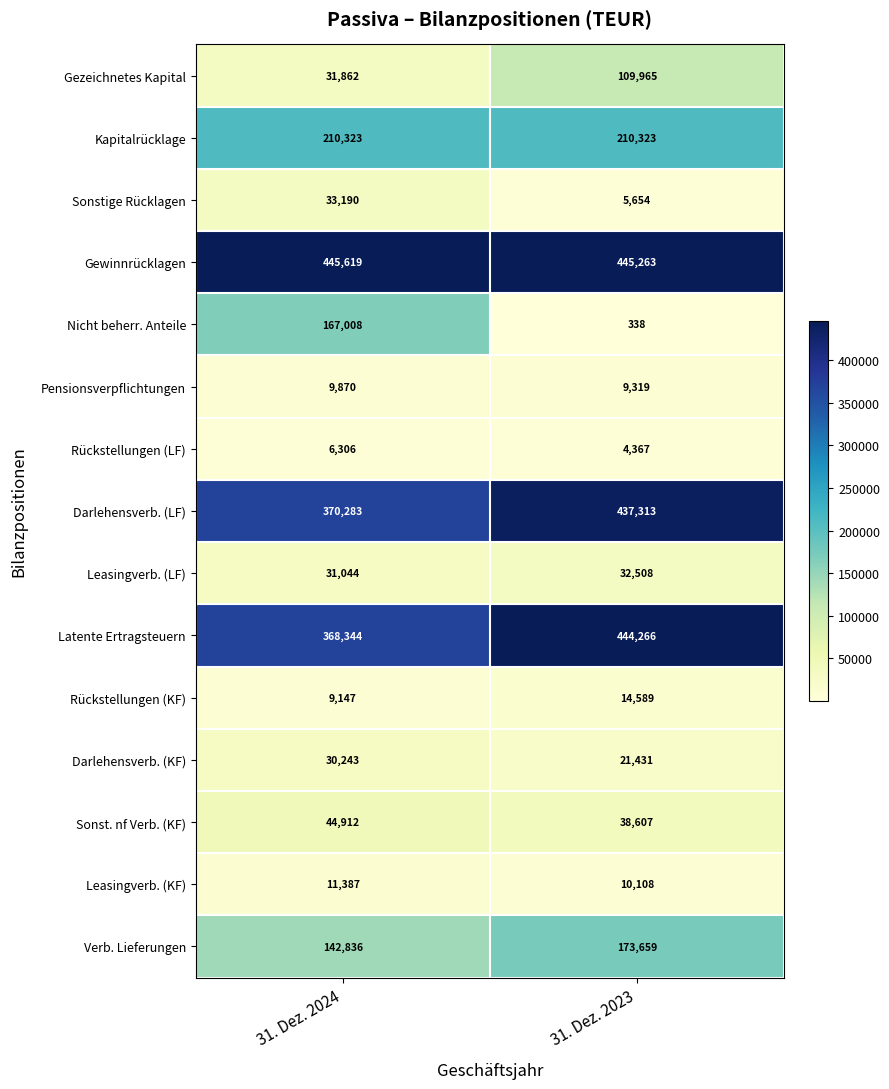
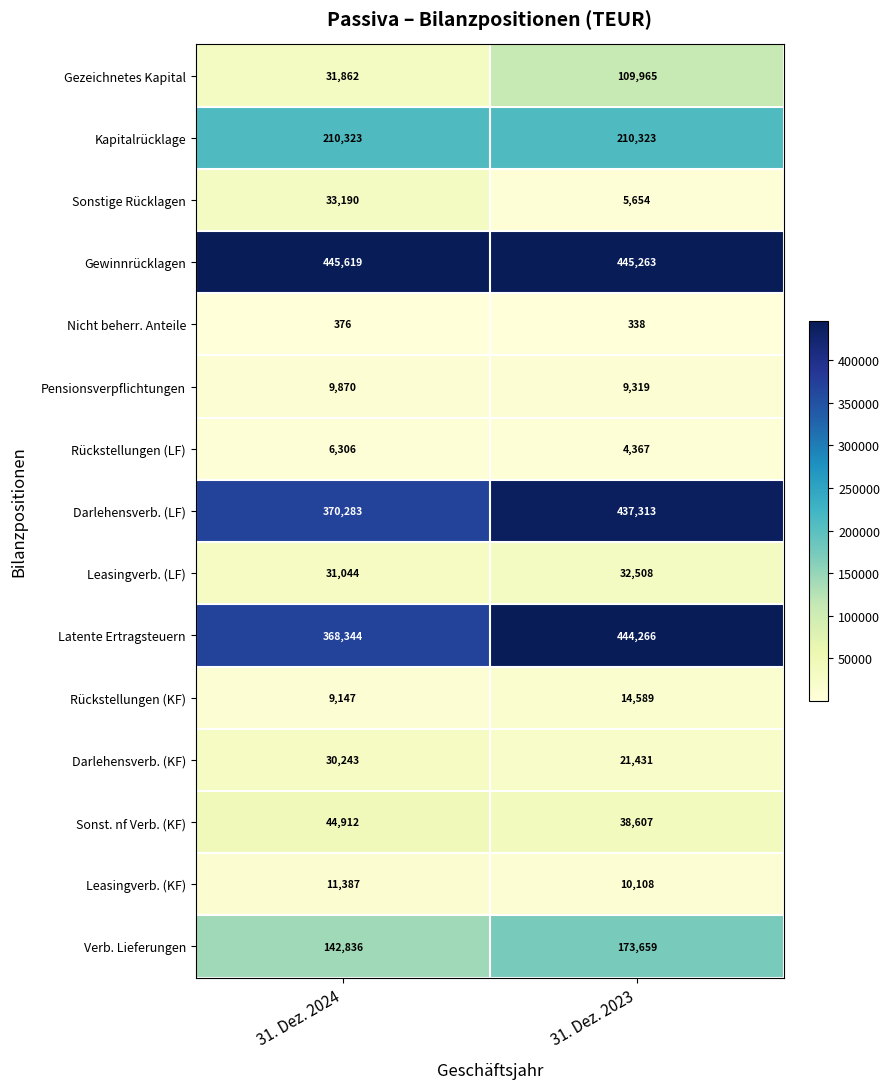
  {
    "Gezeichnetes Kapital": {
      "31. Dez. 2024": "31,862",
      "31. Dez. 2023": "109,965"
    },
    "Kapitalrücklage": {
      "31. Dez. 2024": "210,323",
      "31. Dez. 2023": "210,323"
    },
    "Sonstige Rücklagen": {
      "31. Dez. 2024": "33,190",
      "31. Dez. 2023": "5,654"
    },
    "Gewinnrücklagen": {
      "31. Dez. 2024": "445,619",
      "31. Dez. 2023": "445,263"
    },
    "Nicht beherr. Anteile": {
-     "31. Dez. 2024": "167,008",
+     "31. Dez. 2024": "376",
      "31. Dez. 2023": "338"
    },
    "Pensionsverpflichtungen": {
      "31. Dez. 2024": "9,870",
      "31. Dez. 2023": "9,319"
    },
    "Rückstellungen (LF)": {
      "31. Dez. 2024": "6,306",
      "31. Dez. 2023": "4,367"
    },
    "Darlehensverb. (LF)": {
      "31. Dez. 2024": "370,283",
      "31. Dez. 2023": "437,313"
    },
    "Leasingverb. (LF)": {
      "31. Dez. 2024": "31,044",
      "31. Dez. 2023": "32,508"
    },
    "Latente Ertragsteuern": {
      "31. Dez. 2024": "368,344",
      "31. Dez. 2023": "444,266"
    },
    "Rückstellungen (KF)": {
      "31. Dez. 2024": "9,147",
      "31. Dez. 2023": "14,589"
    },
    "Darlehensverb. (KF)": {
      "31. Dez. 2024": "30,243",
      "31. Dez. 2023": "21,431"
    },
    "Sonst. nf Verb. (KF)": {
      "31. Dez. 2024": "44,912",
      "31. Dez. 2023": "38,607"
    },
    "Leasingverb. (KF)": {
      "31. Dez. 2024": "11,387",
      "31. Dez. 2023": "10,108"
    },
    "Verb. Lieferungen": {
      "31. Dez. 2024": "142,836",
      "31. Dez. 2023": "173,659"
    }
  }
